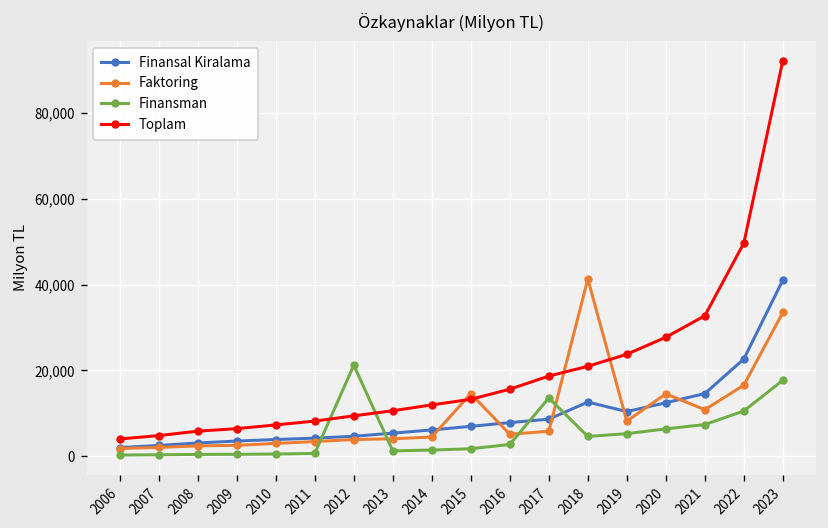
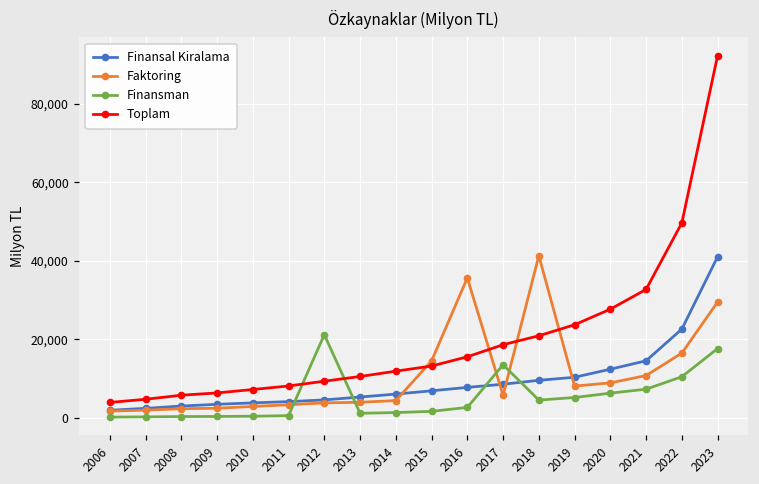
  {
    "Finansal Kiralama": {
      "2009": "3,000",
      "2010": "4,000",
      "2011": "4,000",
      "2012": "5,000",
      "2013": "5,000",
      "2014": "6,000",
      "2015": "7,000",
      "2016": "8,000",
      "2017": "9,000",
-     "2018": "13,000",
+     "2018": "10,000",
      "2019": "10,000",
      "2020": "12,000",
      "2021": "15,000",
      "2022": "23,000",
      "2023": "41,000"
    },
    "Faktoring": {
      "2009": "2,000",
      "2010": "3,000",
      "2011": "3,000",
      "2012": "4,000",
      "2013": "4,000",
      "2014": "4,000",
      "2015": "15,000",
-     "2016": "5,000",
+     "2016": "36,000",
      "2017": "6,000",
      "2018": "41,000",
      "2019": "8,000",
-     "2020": "15,000",
+     "2020": "9,000",
      "2021": "11,000",
      "2022": "17,000",
-     "2023": "34,000"
+     "2023": "30,000"
    },
    "Finansman": {
      "2006": "0",
      "2007": "0",
      "2008": "0",
      "2009": "0",
      "2010": "0",
      "2011": "1,000",
      "2012": "21,000",
      "2013": "1,000",
      "2014": "1,000",
      "2015": "2,000",
      "2016": "3,000",
      "2017": "14,000",
      "2018": "5,000",
      "2019": "5,000",
      "2020": "6,000",
      "2021": "7,000",
      "2022": "11,000",
      "2023": "18,000"
    },
    "Toplam": {
      "2006": "4,000",
      "2007": "5,000",
      "2008": "6,000",
      "2009": "6,000",
      "2010": "7,000",
      "2011": "8,000",
      "2012": "9,000",
      "2013": "11,000",
      "2014": "12,000",
      "2015": "13,000",
      "2016": "16,000",
      "2017": "19,000",
      "2018": "21,000",
      "2019": "24,000",
      "2020": "28,000",
      "2021": "33,000",
      "2022": "50,000",
      "2023": "92,000"
    }
  }
